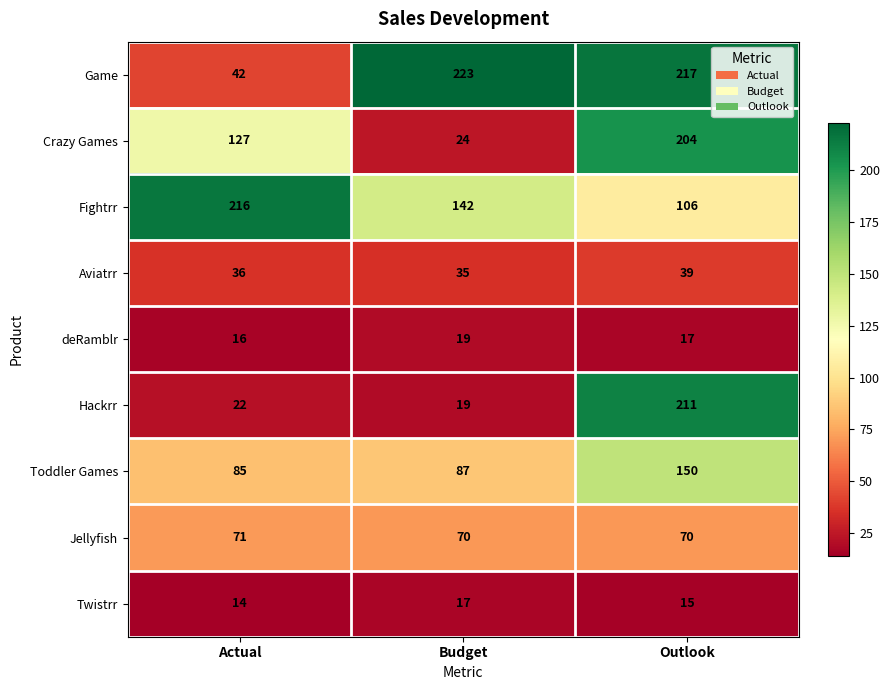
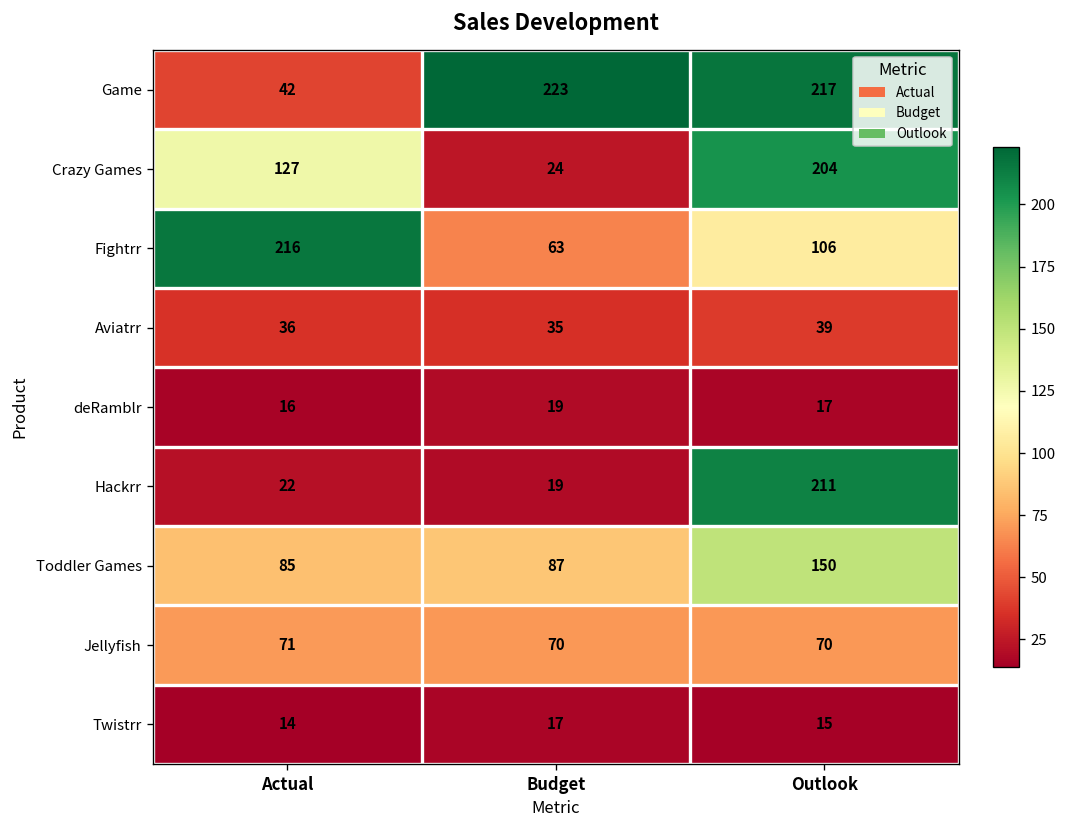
  {
    "Game": {
      "Actual": 42,
      "Budget": 223,
      "Outlook": 217
    },
    "Crazy Games": {
      "Actual": 127,
      "Budget": 24,
      "Outlook": 204
    },
    "Fightrr": {
      "Actual": 216,
-     "Budget": 142,
+     "Budget": 63,
      "Outlook": 106
    },
    "Aviatrr": {
      "Actual": 36,
      "Budget": 35,
      "Outlook": 39
    },
    "deRamblr": {
      "Actual": 16,
      "Budget": 19,
      "Outlook": 17
    },
    "Hackrr": {
      "Actual": 22,
      "Budget": 19,
      "Outlook": 211
    },
    "Toddler Games": {
      "Actual": 85,
      "Budget": 87,
      "Outlook": 150
    },
    "Jellyfish": {
      "Actual": 71,
      "Budget": 70,
      "Outlook": 70
    },
    "Twistrr": {
      "Actual": 14,
      "Budget": 17,
      "Outlook": 15
    }
  }
